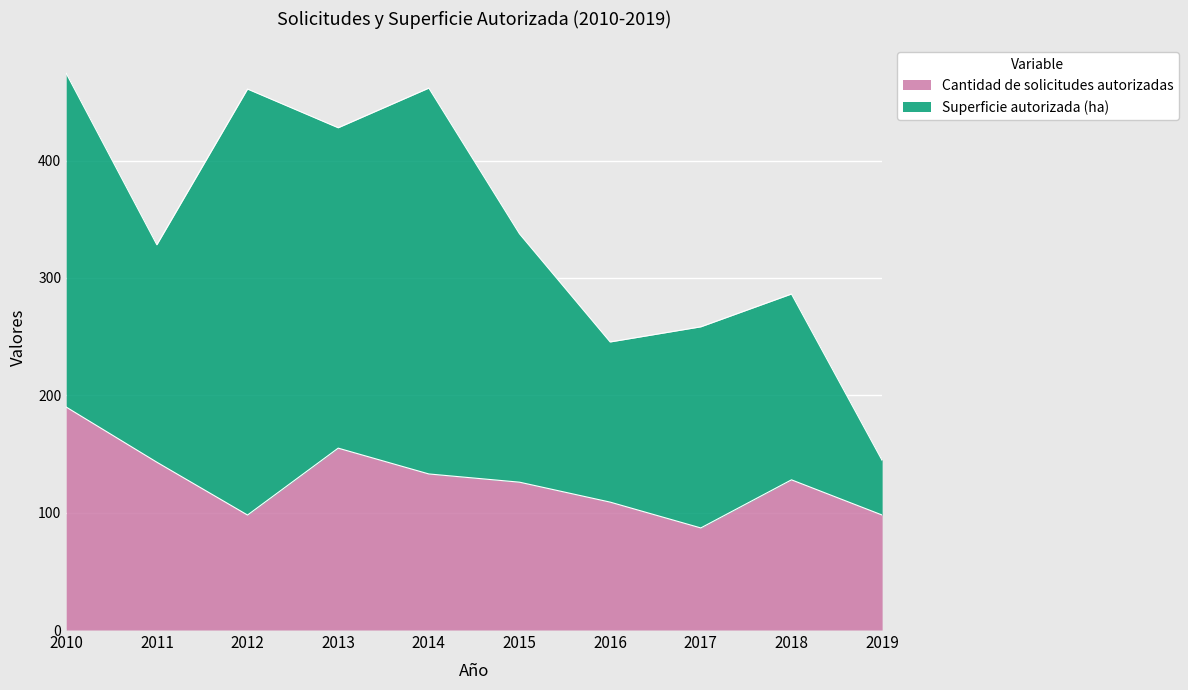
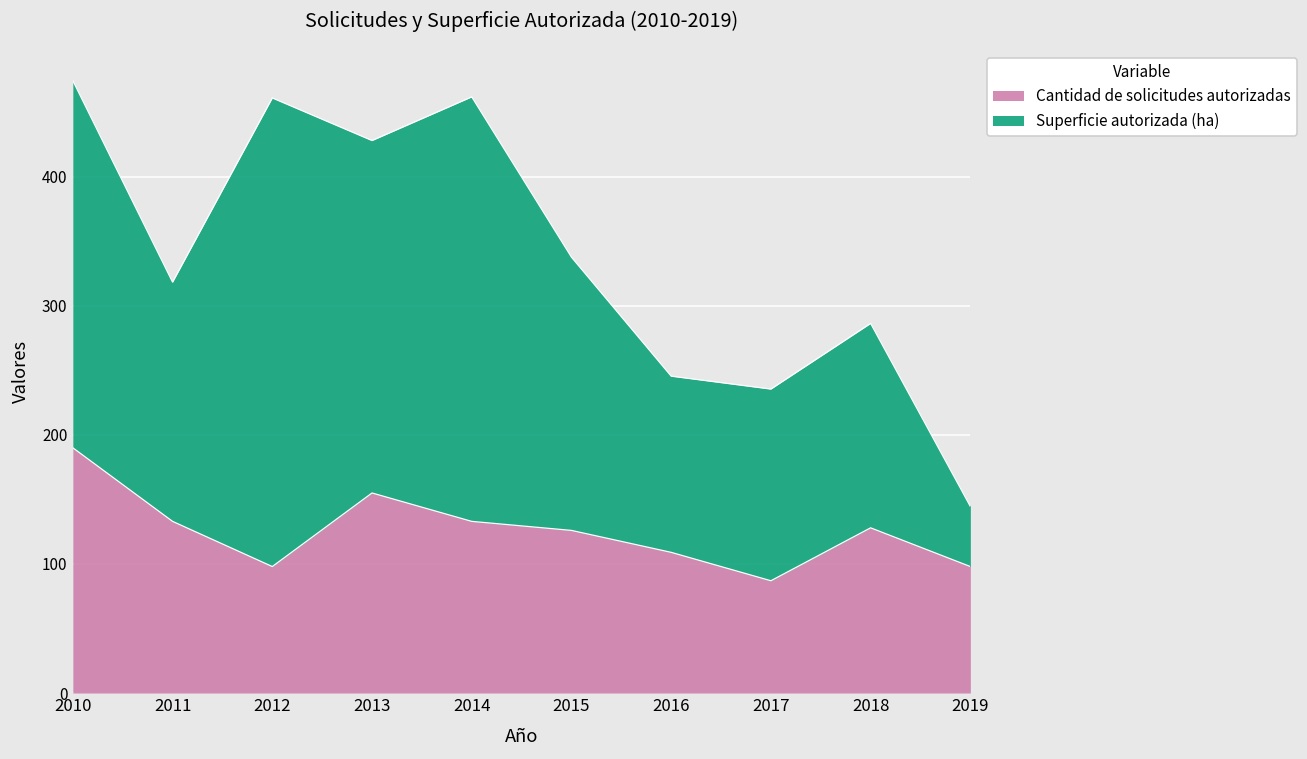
  {
    "Cantidad de solicitudes autorizadas": {
      "2010": 190,
-     "2011": 143,
+     "2011": 133,
      "2012": 98,
      "2013": 155,
      "2014": 133,
      "2015": 126,
      "2016": 109,
      "2017": 87,
      "2018": 128,
      "2019": 98
    },
    "Superficie autorizada (ha)": {
      "2010": 284,
      "2011": 185,
      "2012": 363,
      "2013": 273,
      "2014": 329,
      "2015": 212,
      "2016": 136,
-     "2017": 171,
+     "2017": 148,
      "2018": 158,
      "2019": 47
    }
  }
